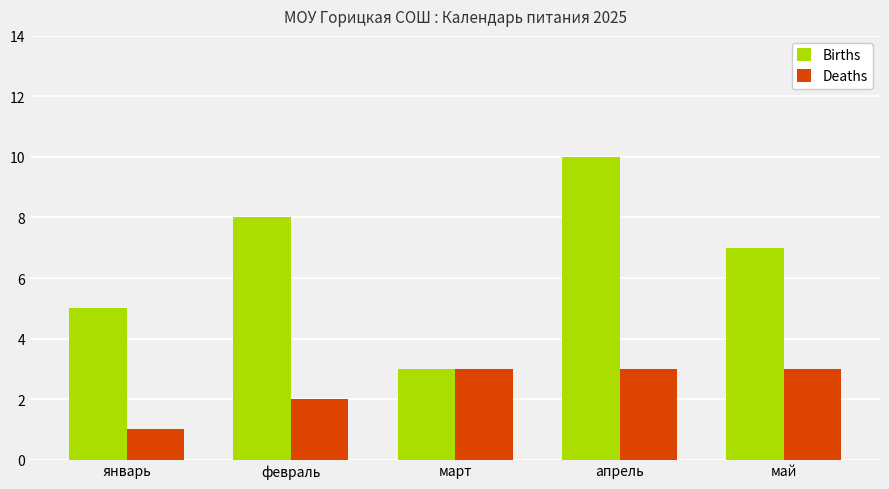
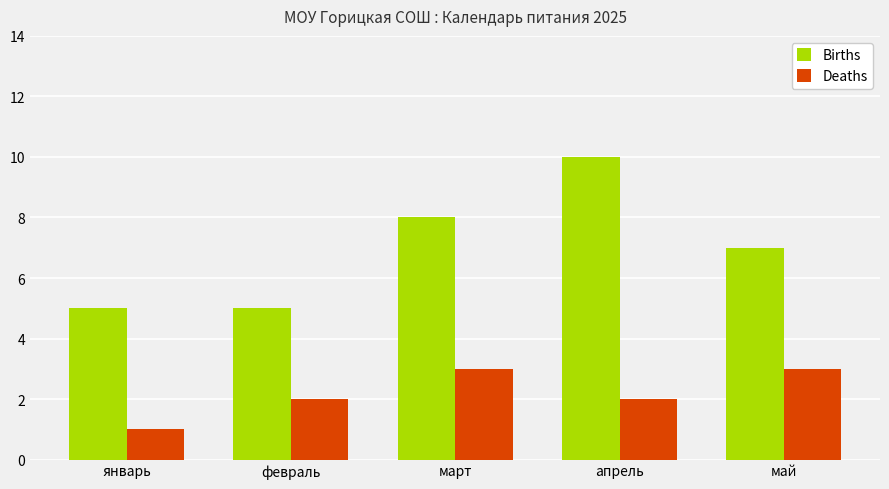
  {
    "Births": {
      "январь": 5,
-     "февраль": 8,
-     "март": 3,
+     "февраль": 5,
+     "март": 8,
      "апрель": 10,
      "май": 7
    },
    "Deaths": {
      "январь": 1,
      "февраль": 2,
      "март": 3,
-     "апрель": 3,
+     "апрель": 2,
      "май": 3
    }
  }
